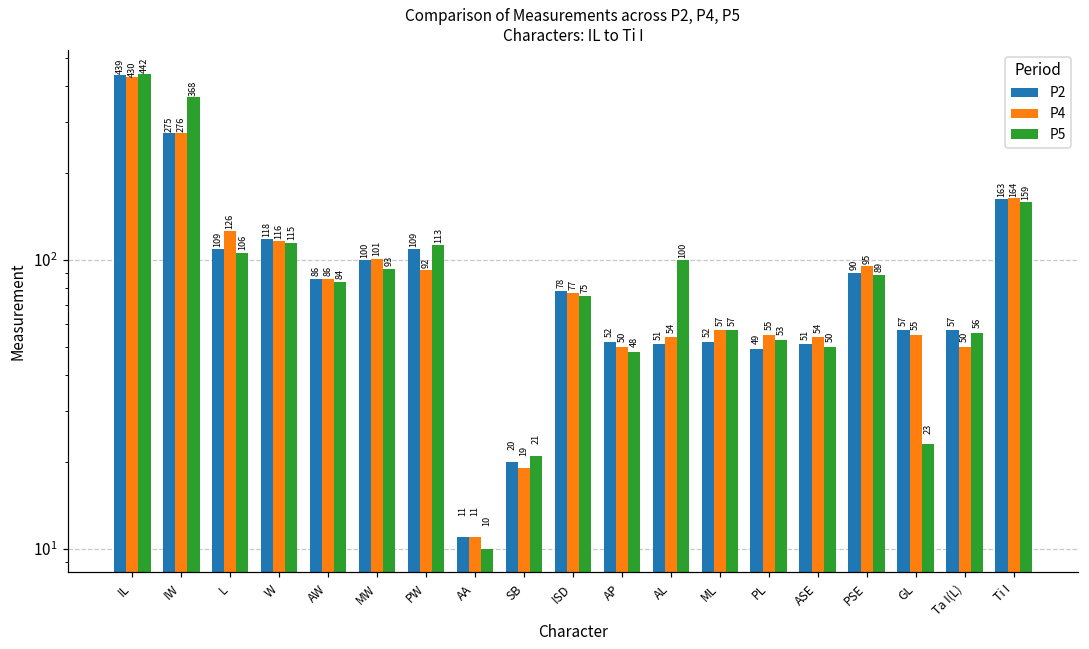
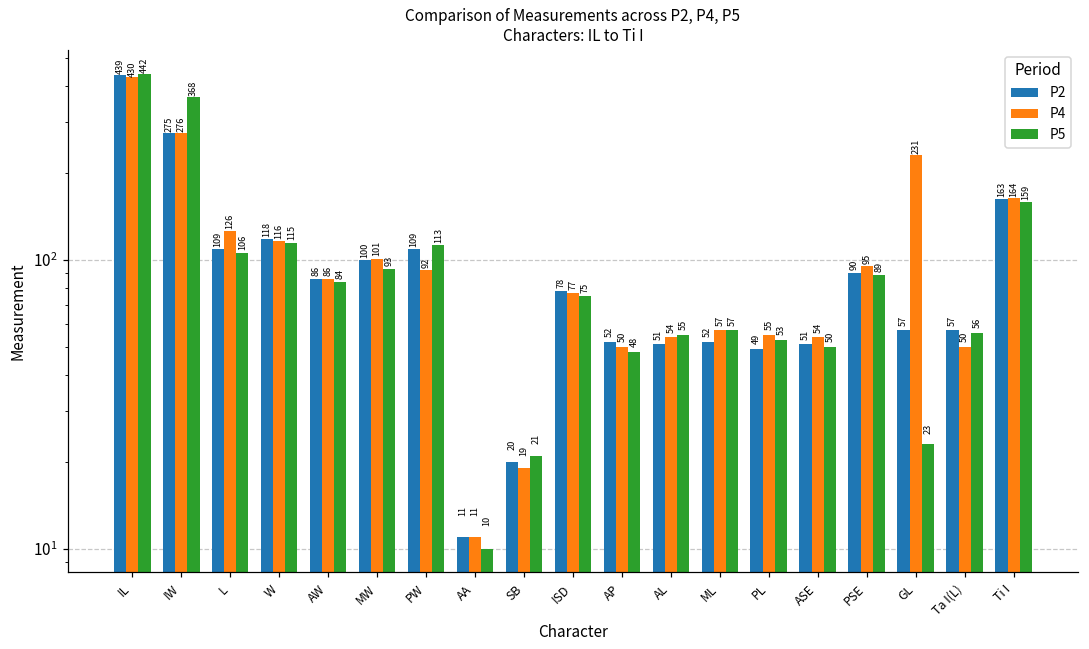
  {
    "P2": {
      "IL": 439,
      "IW": 275,
      "L": 109,
      "W": 118,
      "AW": 86,
      "MW": 100,
      "PW": 109,
      "AA": 11,
      "SB": 20,
      "ISD": 78,
      "AP": 52,
      "AL": 51,
      "ML": 52,
      "PL": 49,
      "ASE": 51,
      "PSE": 90,
      "GL": 57,
      "Ta I(L)": 57,
      "Ti I": 163
    },
    "P4": {
      "IL": 430,
      "IW": 276,
      "L": 126,
      "W": 116,
      "AW": 86,
      "MW": 101,
      "PW": 92,
      "AA": 11,
      "SB": 19,
      "ISD": 77,
      "AP": 50,
      "AL": 54,
      "ML": 57,
      "PL": 55,
      "ASE": 54,
      "PSE": 95,
-     "GL": 55,
+     "GL": 231,
      "Ta I(L)": 50,
      "Ti I": 164
    },
    "P5": {
      "IL": 442,
      "IW": 368,
      "L": 106,
      "W": 115,
      "AW": 84,
      "MW": 93,
      "PW": 113,
      "AA": 10,
      "SB": 21,
      "ISD": 75,
      "AP": 48,
-     "AL": 100,
+     "AL": 55,
      "ML": 57,
      "PL": 53,
      "ASE": 50,
      "PSE": 89,
      "GL": 23,
      "Ta I(L)": 56,
      "Ti I": 159
    }
  }
